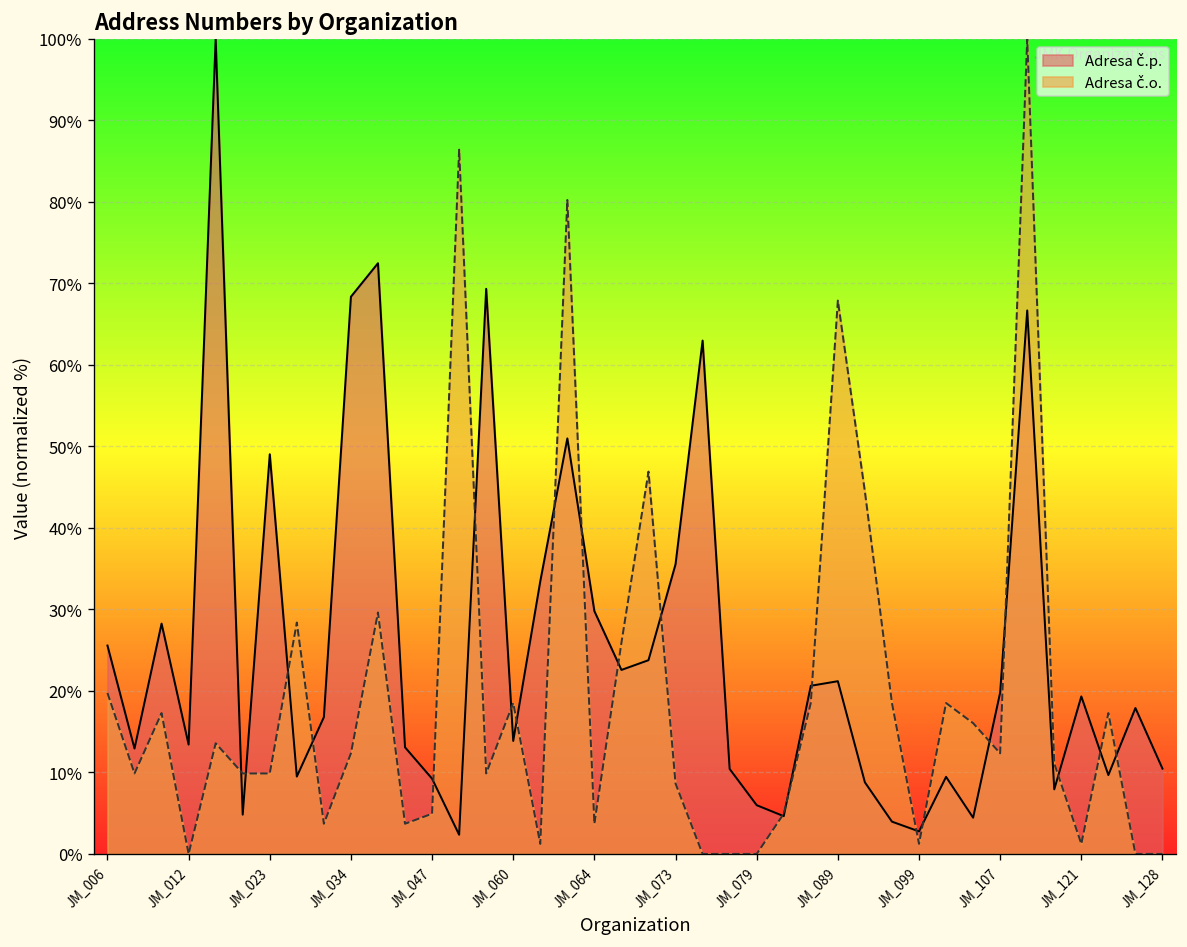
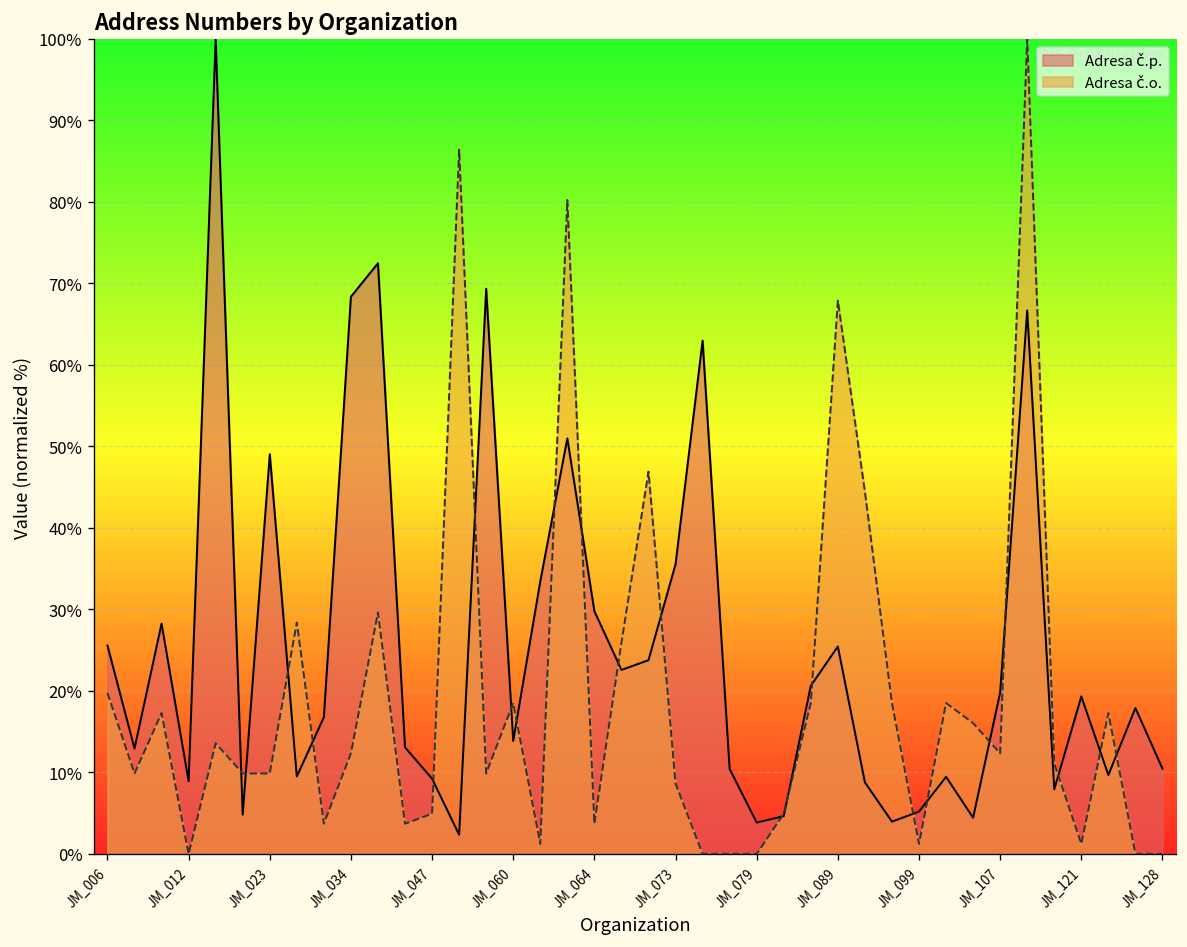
  {
    "Adresa č.p.": {
      "JM_006": "26%",
-     "JM_012": "13%",
+     "JM_012": "9%",
      "JM_023": "49%",
      "JM_034": "68%",
      "JM_047": "9%",
      "JM_060": "14%",
      "JM_064": "30%",
      "JM_073": "36%",
-     "JM_079": "6%",
-     "JM_089": "21%",
-     "JM_099": "3%",
+     "JM_079": "4%",
+     "JM_089": "25%",
+     "JM_099": "5%",
      "JM_107": "20%",
      "JM_121": "19%",
      "JM_128": "10%"
    },
    "Adresa č.o.": {
      "JM_006": "20%",
      "JM_012": "0%",
      "JM_023": "10%",
      "JM_034": "12%",
      "JM_047": "5%",
      "JM_060": "19%",
      "JM_064": "4%",
      "JM_073": "9%",
      "JM_079": "0%",
      "JM_089": "68%",
      "JM_099": "1%",
      "JM_107": "12%",
      "JM_121": "1%",
      "JM_128": "0%"
    }
  }
